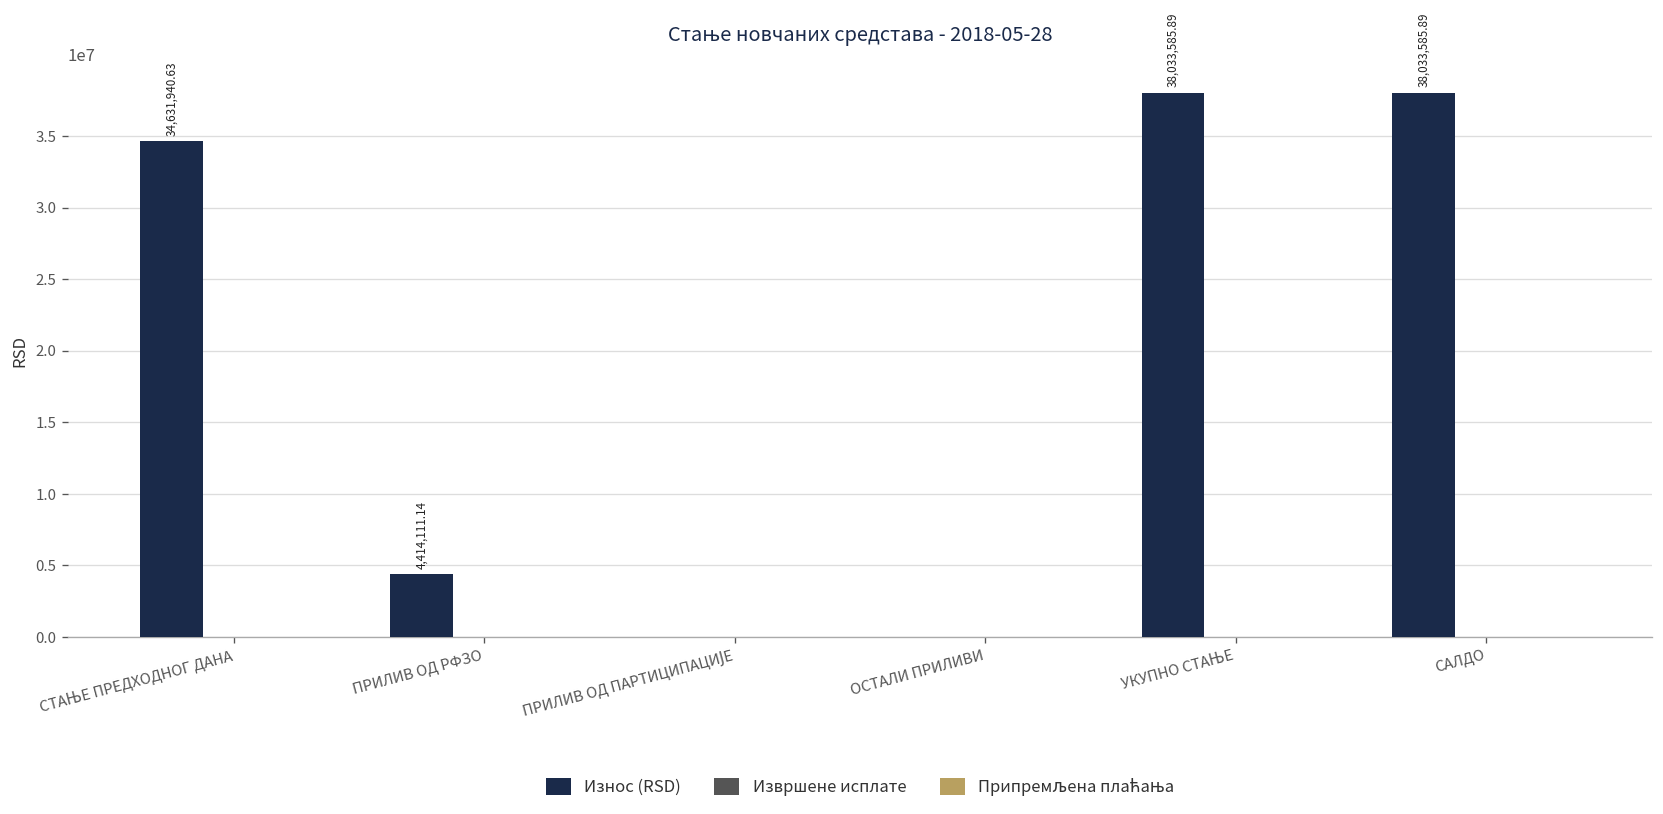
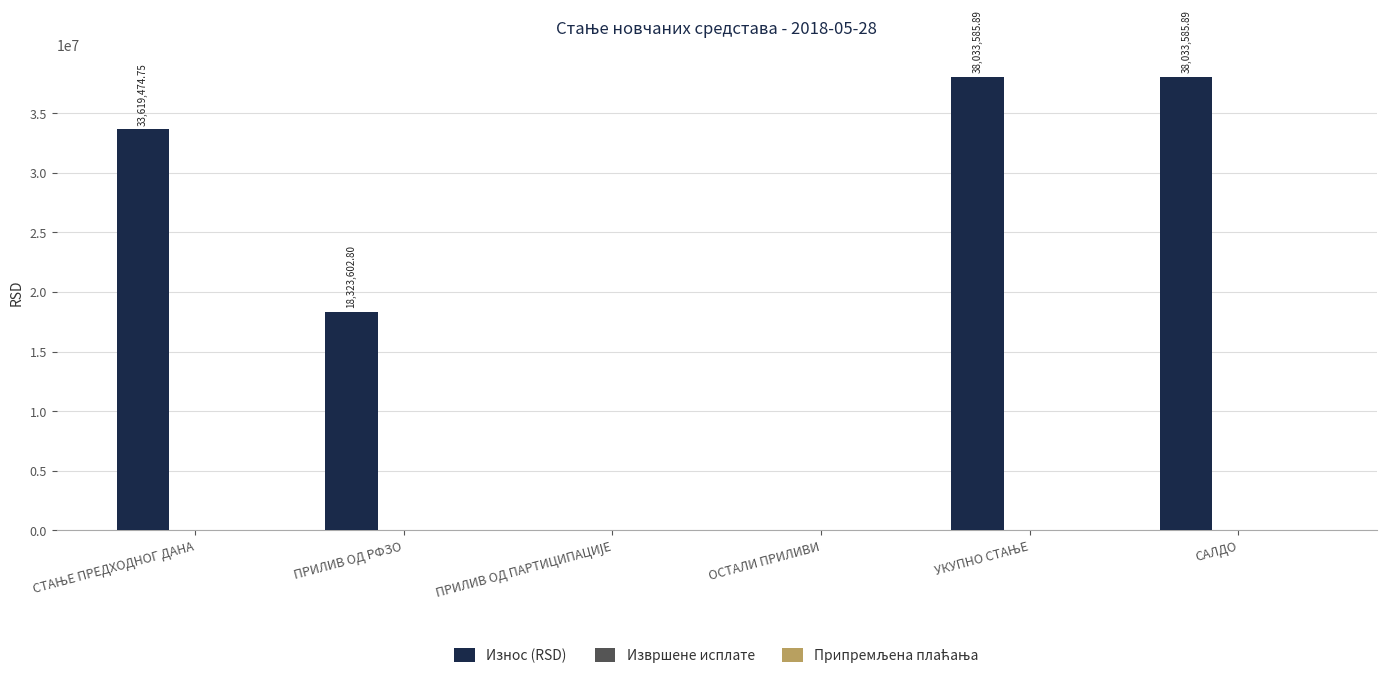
  {
    "Износ (RSD)": {
-     "СТАЊЕ ПРЕДХОДНОГ ДАНА": "34,631,940.63",
-     "ПРИЛИВ ОД РФЗО": "4,414,111.14",
+     "СТАЊЕ ПРЕДХОДНОГ ДАНА": "33,619,474.75",
+     "ПРИЛИВ ОД РФЗО": "18,323,602.80",
      "УКУПНО СТАЊЕ": "38,033,585.89",
      "САЛДО": "38,033,585.89"
    },
    "Извршене исплате": {
      "СТАЊЕ ПРЕДХОДНОГ ДАНА": "0",
      "ПРИЛИВ ОД РФЗО": "0",
      "ПРИЛИВ ОД ПАРТИЦИПАЦИЈЕ": "0",
      "ОСТАЛИ ПРИЛИВИ": "0",
      "УКУПНО СТАЊЕ": "0",
      "САЛДО": "0"
    },
    "Припремљена плаћања": {
      "СТАЊЕ ПРЕДХОДНОГ ДАНА": "0",
      "ПРИЛИВ ОД РФЗО": "0",
      "ПРИЛИВ ОД ПАРТИЦИПАЦИЈЕ": "0",
      "ОСТАЛИ ПРИЛИВИ": "0",
      "УКУПНО СТАЊЕ": "0",
      "САЛДО": "0"
    }
  }
